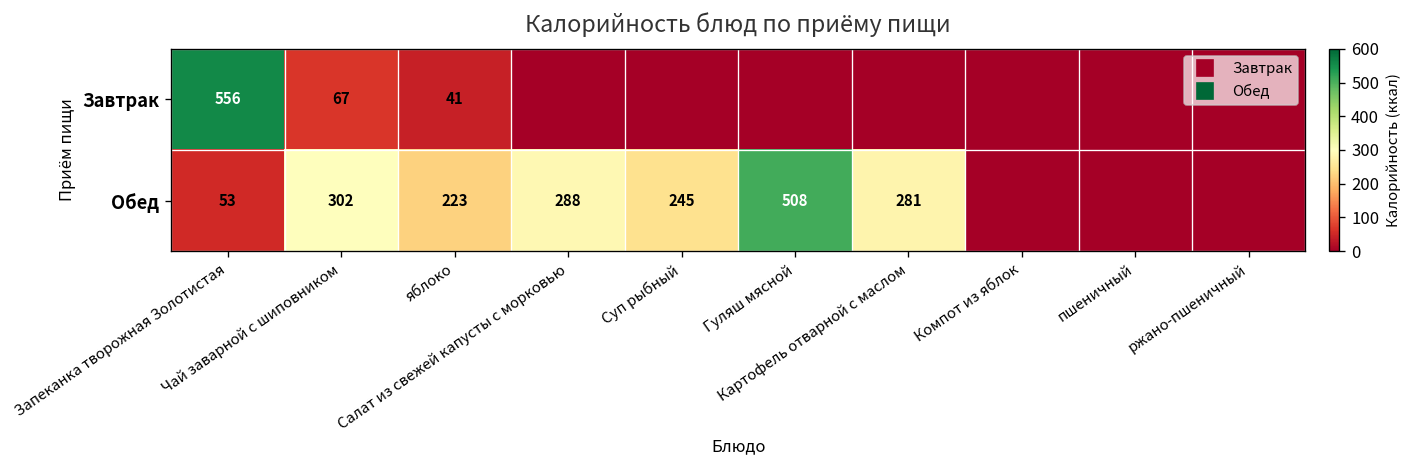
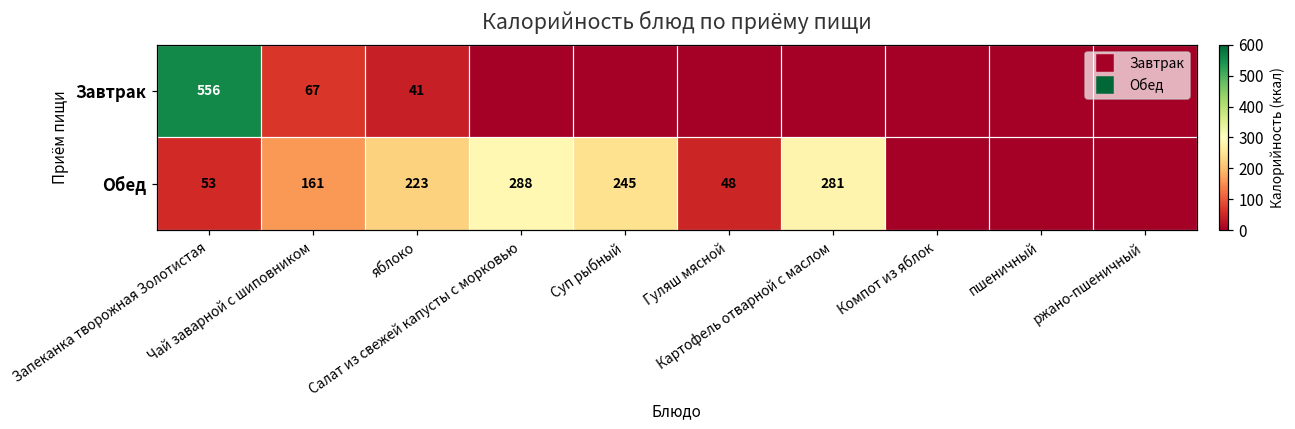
  {
    "Завтрак": {
      "Запеканка творожная Золотистая": 556,
      "Чай заварной с шиповником": 67,
      "яблоко": 41
    },
    "Обед": {
      "Запеканка творожная Золотистая": 53,
-     "Чай заварной с шиповником": 302,
+     "Чай заварной с шиповником": 161,
      "яблоко": 223,
      "Салат из свежей капусты с морковью": 288,
      "Суп рыбный": 245,
-     "Гуляш мясной": 508,
+     "Гуляш мясной": 48,
      "Картофель отварной с маслом": 281
    }
  }
